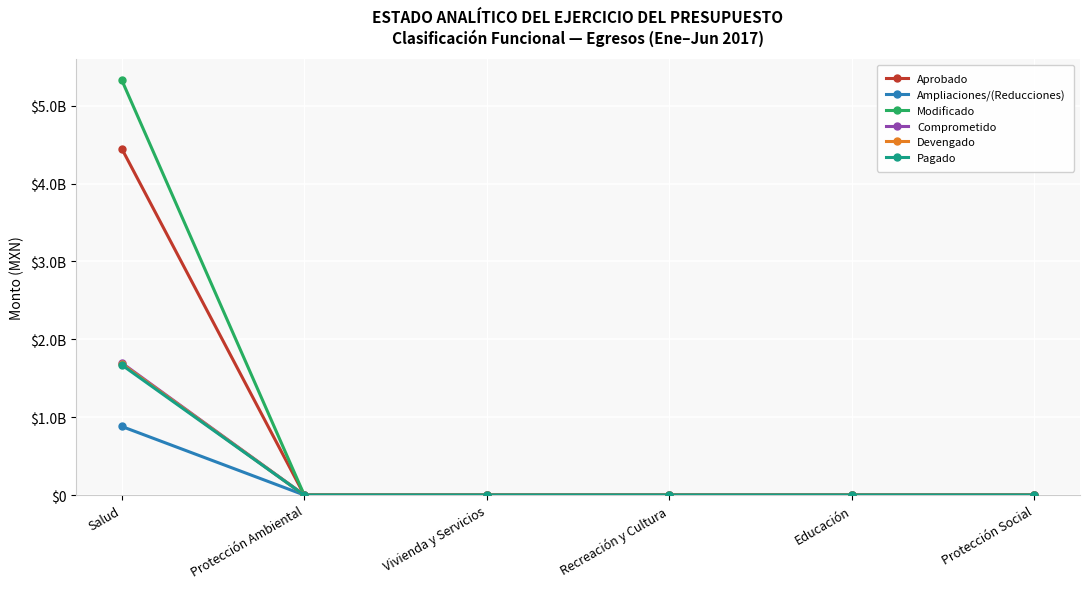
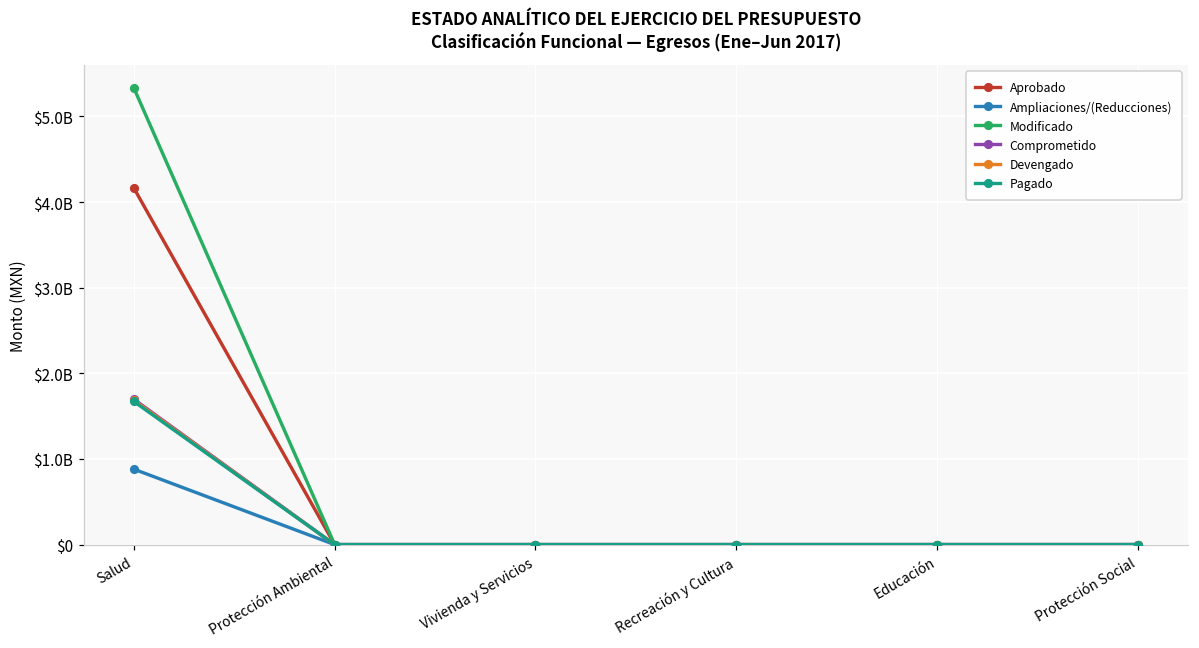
  {
    "Aprobado": {
-     "Salud": "$4400000000"
+     "Salud": "$4200000000"
    },
    "Ampliaciones/(Reducciones)": {
      "Salud": "$900000000"
    }
  }
